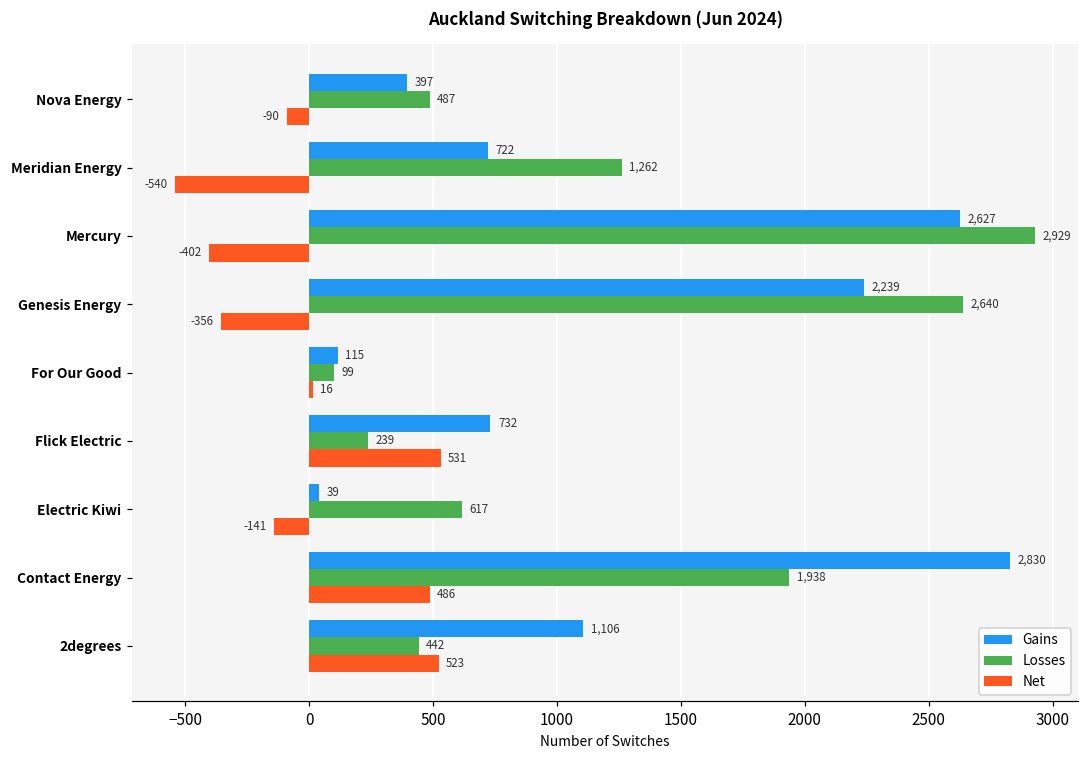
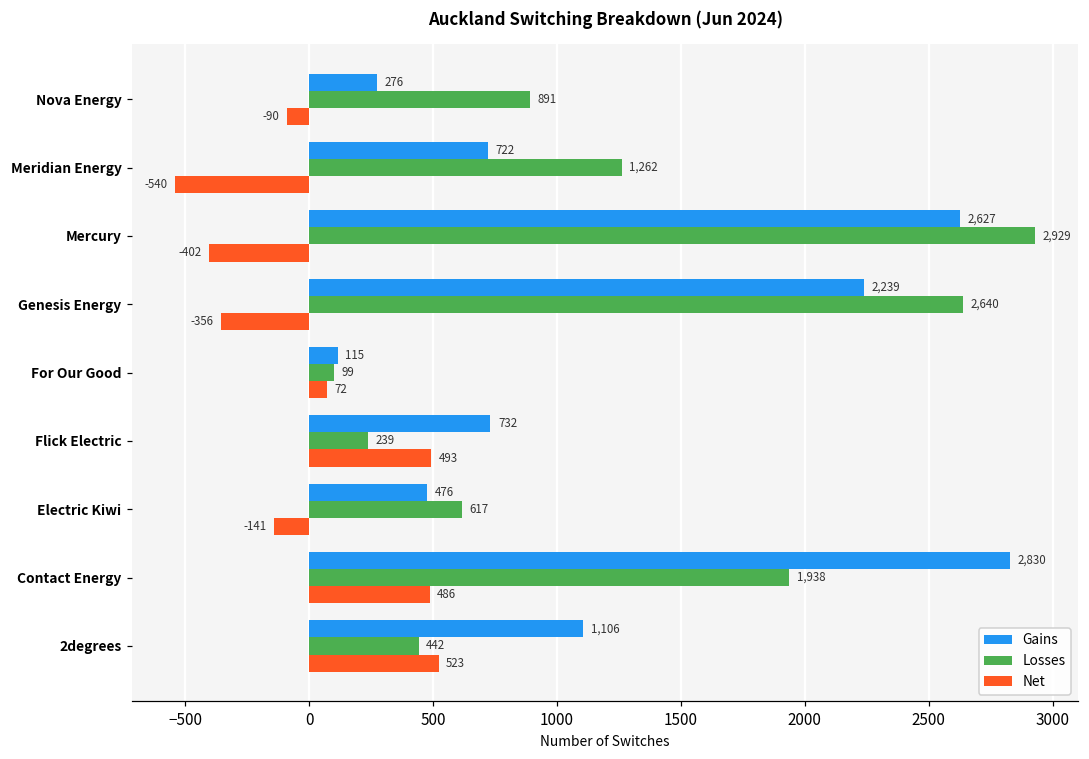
  {
    "Gains": {
-     "Nova Energy": "397",
+     "Nova Energy": "276",
      "Meridian Energy": "722",
      "Mercury": "2,627",
      "Genesis Energy": "2,239",
      "For Our Good": "115",
      "Flick Electric": "732",
-     "Electric Kiwi": "39",
+     "Electric Kiwi": "476",
      "Contact Energy": "2,830",
      "2degrees": "1,106"
    },
    "Losses": {
-     "Nova Energy": "487",
+     "Nova Energy": "891",
      "Meridian Energy": "1,262",
      "Mercury": "2,929",
      "Genesis Energy": "2,640",
      "For Our Good": "99",
      "Flick Electric": "239",
      "Electric Kiwi": "617",
      "Contact Energy": "1,938",
      "2degrees": "442"
    },
    "Net": {
      "Nova Energy": "-90",
      "Meridian Energy": "-540",
      "Mercury": "-402",
      "Genesis Energy": "-356",
-     "For Our Good": "16",
-     "Flick Electric": "531",
+     "For Our Good": "72",
+     "Flick Electric": "493",
      "Electric Kiwi": "-141",
      "Contact Energy": "486",
      "2degrees": "523"
    }
  }
